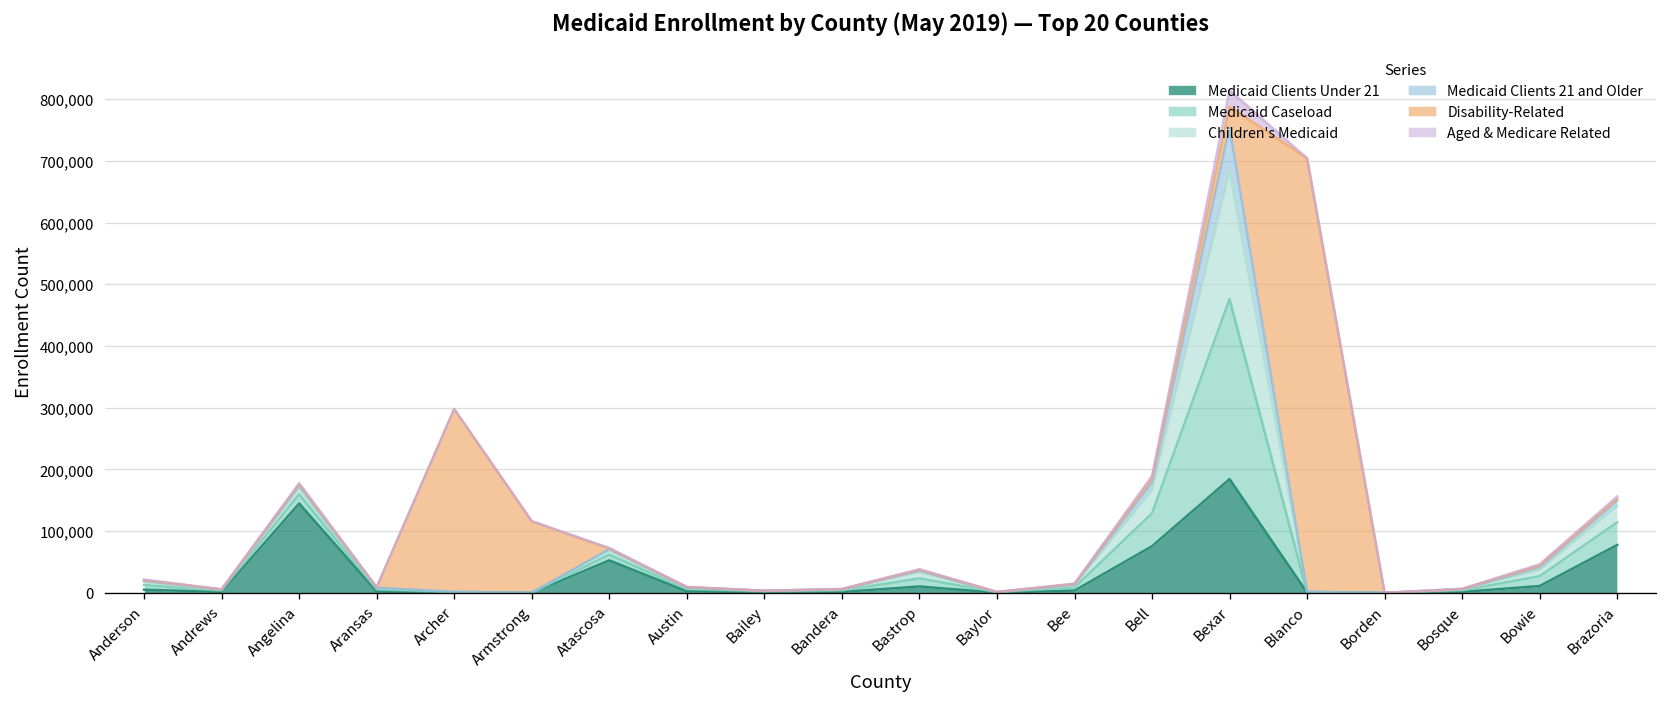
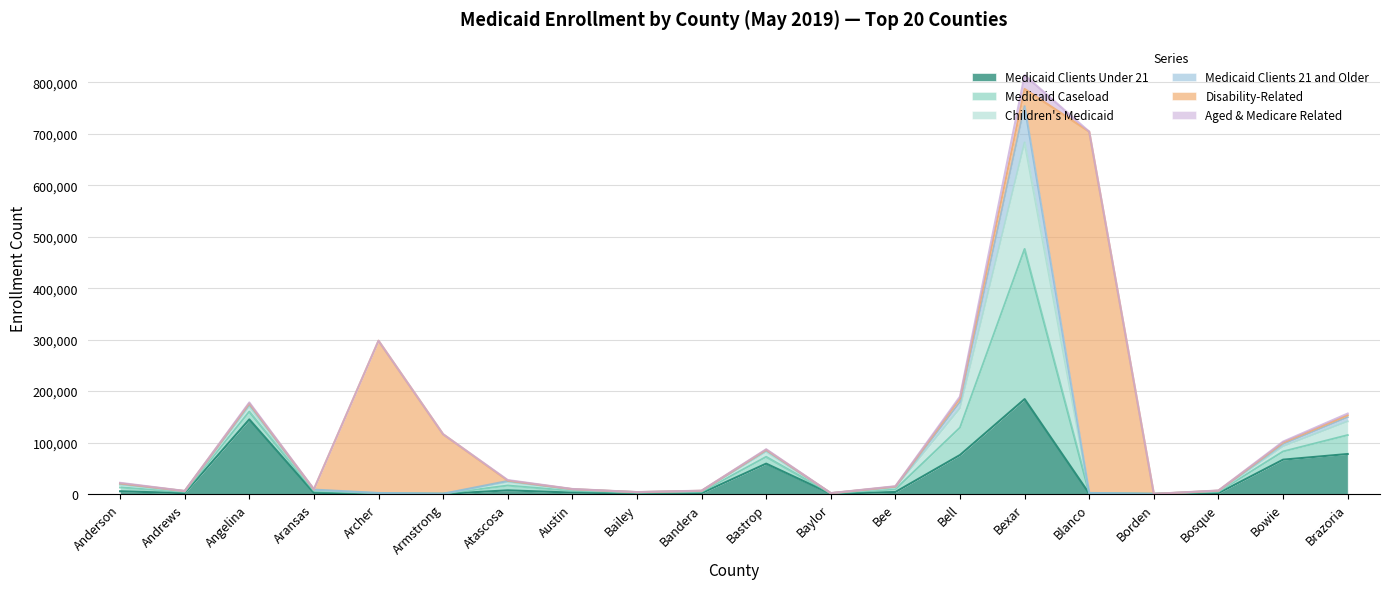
  {
    "Medicaid Clients Under 21": {
      "Anderson": "10,000",
      "Angelina": "140,000",
-     "Atascosa": "50,000",
-     "Bastrop": "10,000",
+     "Atascosa": "10,000",
+     "Bastrop": "60,000",
      "Bee": "0",
      "Bell": "80,000",
      "Bexar": "180,000",
-     "Bowie": "10,000",
+     "Bowie": "70,000",
      "Brazoria": "80,000"
    },
    "Disability-Related": {
      "Bexar": "30,000"
    }
  }
